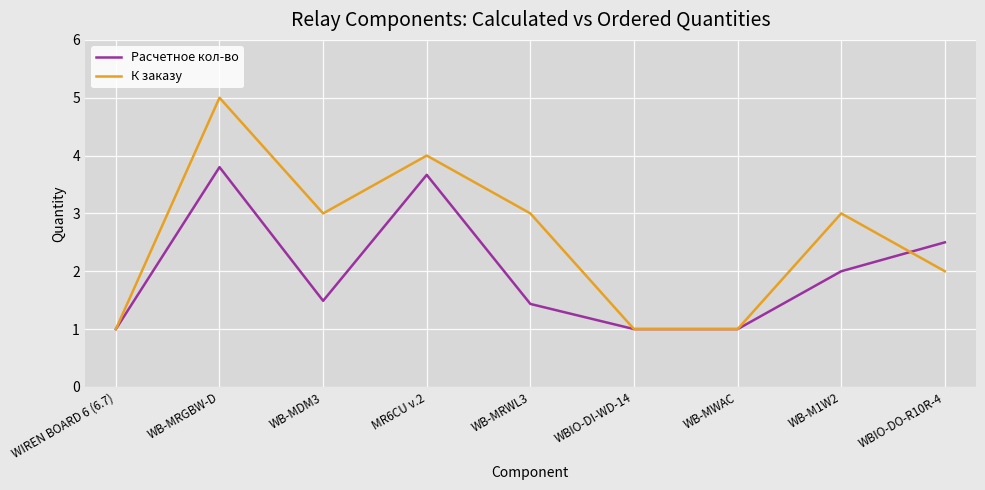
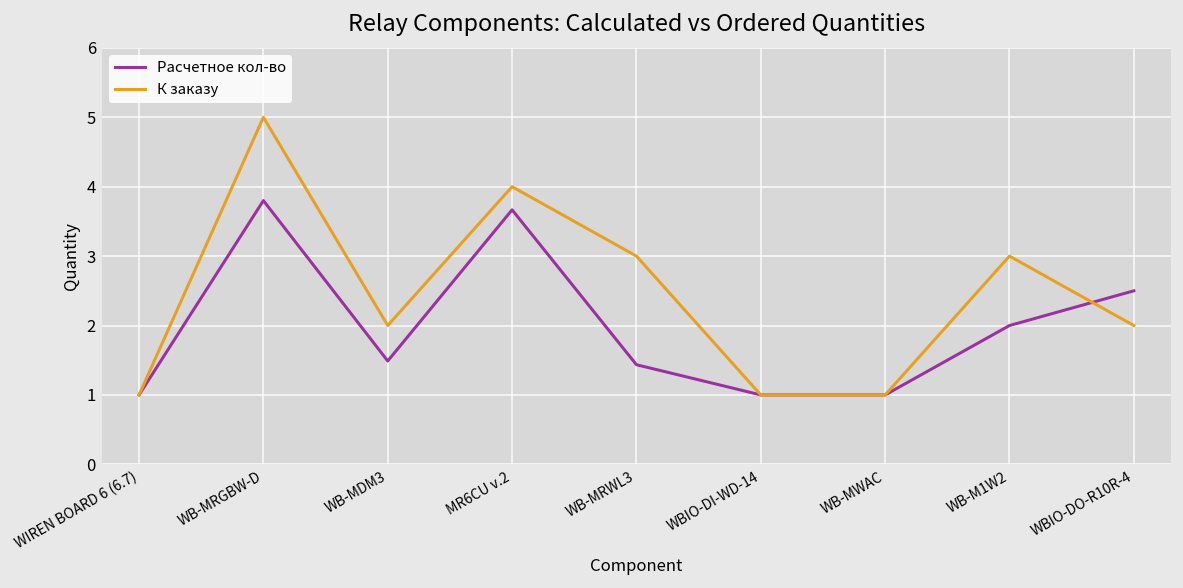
  {
    "Расчетное кол-во": {
      "WB-MRGBW-D": 3.8,
      "WB-MDM3": 1.5,
      "MR6CU v.2": 3.7,
      "WB-MRWL3": 1.4,
      "WB-M1W2": 2,
      "WBIO-DO-R10R-4": 2.5
    },
    "К заказу": {
      "WB-MRGBW-D": 5,
-     "WB-MDM3": 3,
+     "WB-MDM3": 2,
      "MR6CU v.2": 4,
      "WB-MRWL3": 3,
      "WB-M1W2": 3,
      "WBIO-DO-R10R-4": 2
    }
  }
